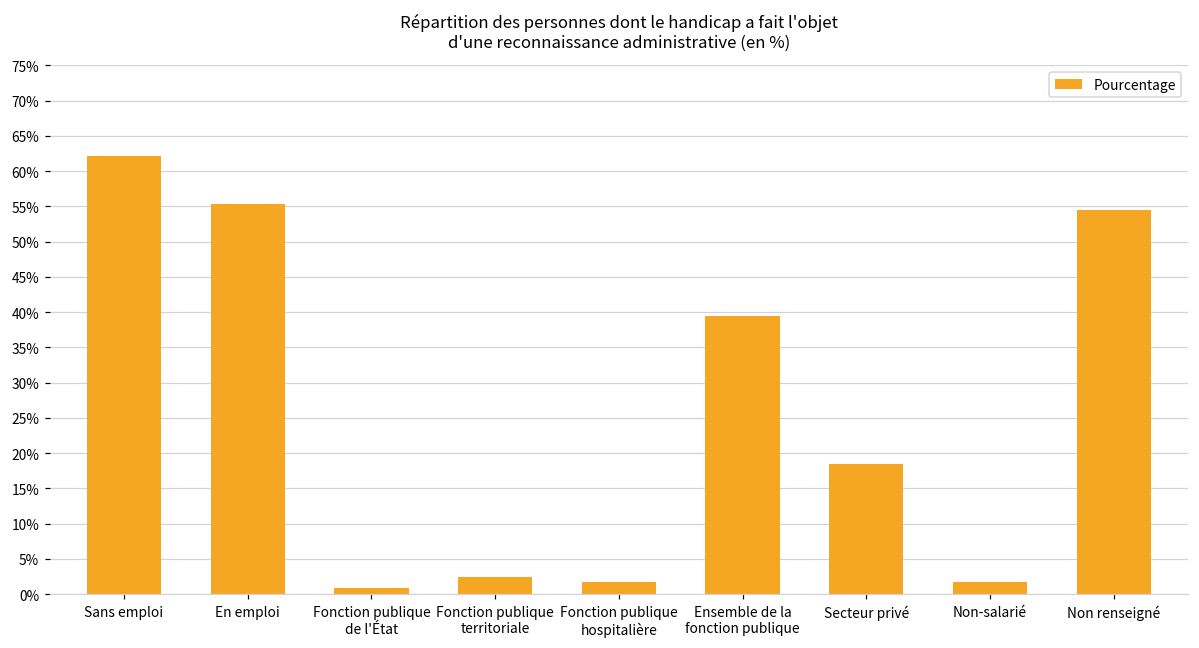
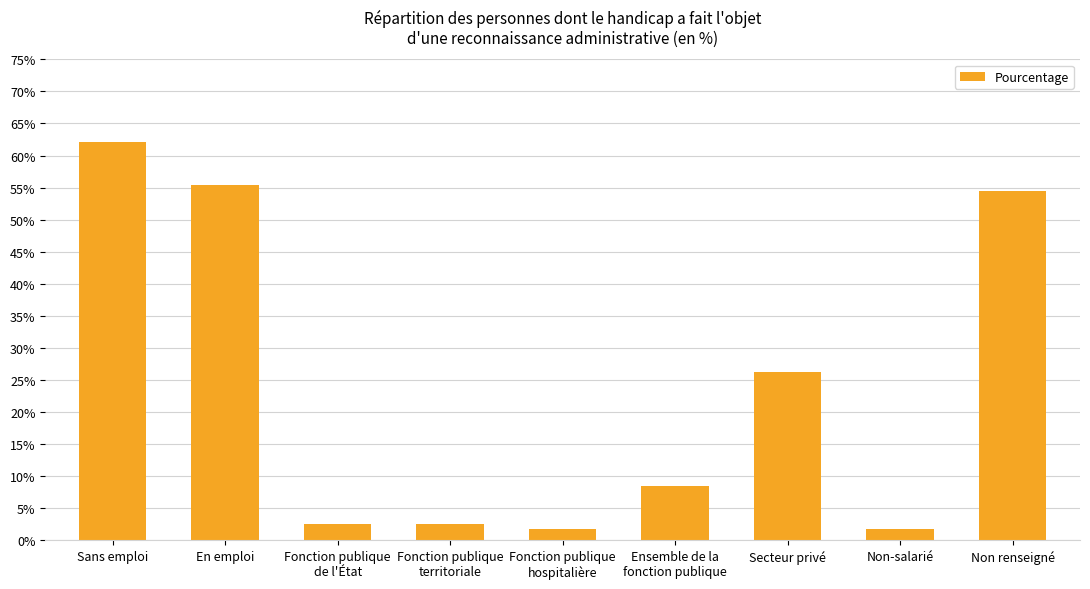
  {
    "Sans emploi": "62%",
    "En emploi": "55%",
-   "Fonction publique de l'État": "1%",
+   "Fonction publique de l'État": "3%",
    "Fonction publique territoriale": "2%",
    "Fonction publique hospitalière": "2%",
-   "Ensemble de la fonction publique": "39%",
-   "Secteur privé": "18%",
+   "Ensemble de la fonction publique": "8%",
+   "Secteur privé": "26%",
    "Non-salarié": "2%",
    "Non renseigné": "55%"
  }
